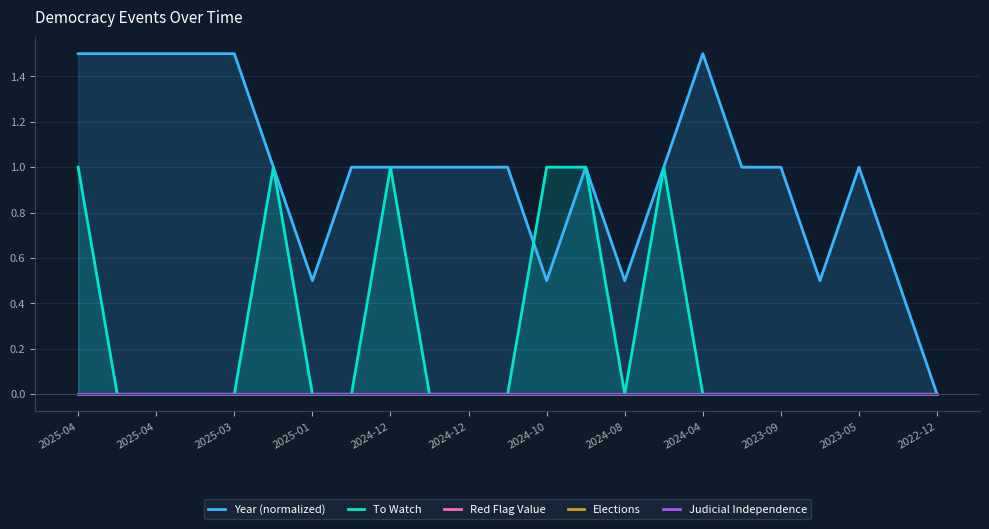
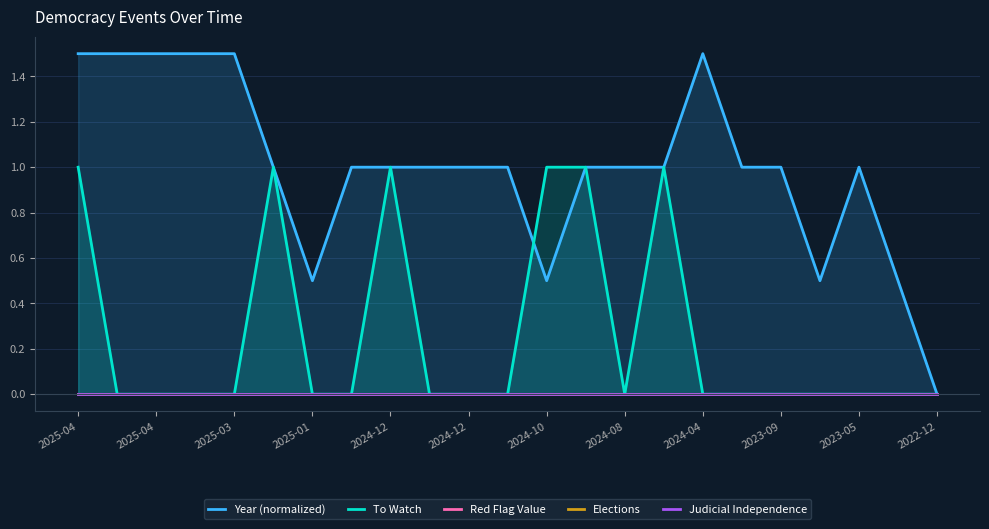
  {
    "Year (normalized)": {
      "2025-03": 1.50,
      "2025-01": 0.50,
      "2024-10": 0.50,
-     "2024-08": 0.50,
+     "2024-08": 1.00,
      "2024-04": 1.50,
      "2023-09": 1.00,
      "2023-05": 1.00
    },
    "To Watch": {
      "2024-10": 1.00
    },
    "Judicial Independence": {
      "2024-10": 0.00
    }
  }
